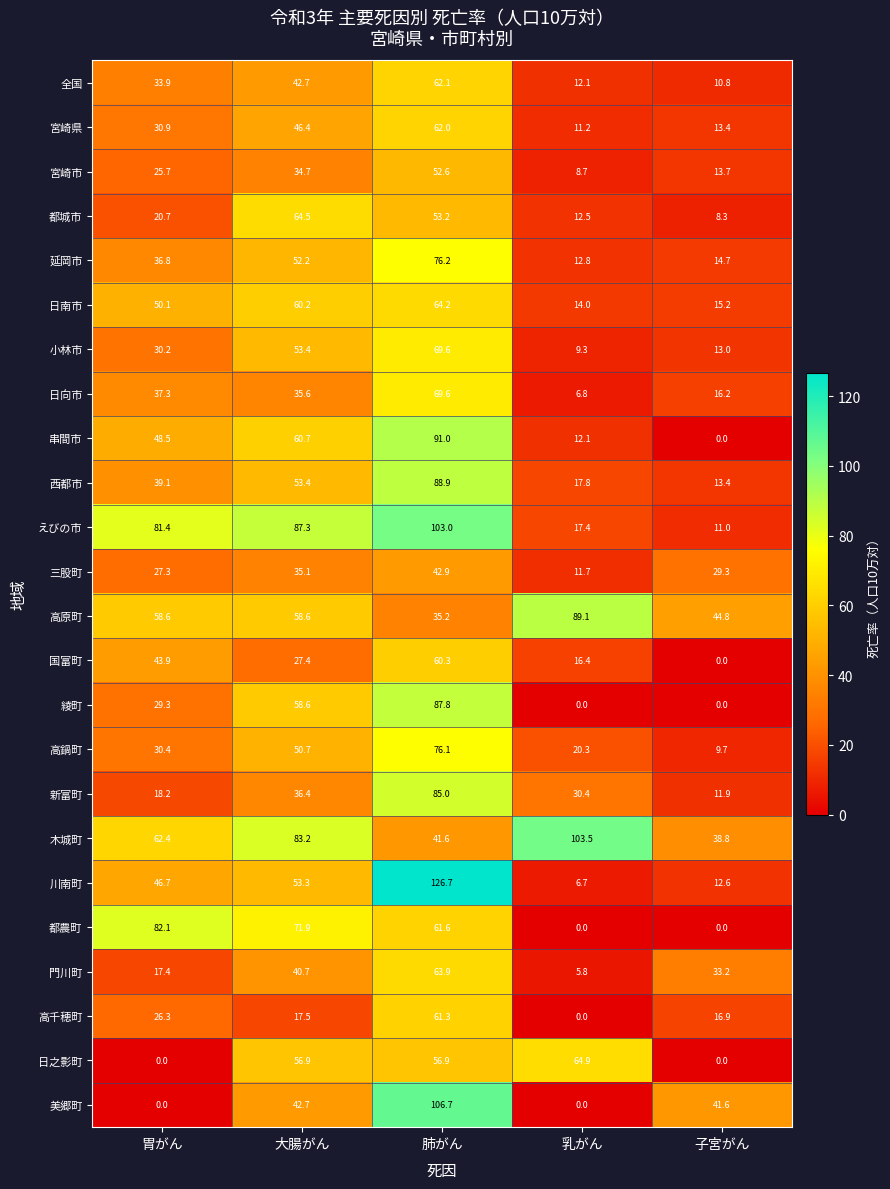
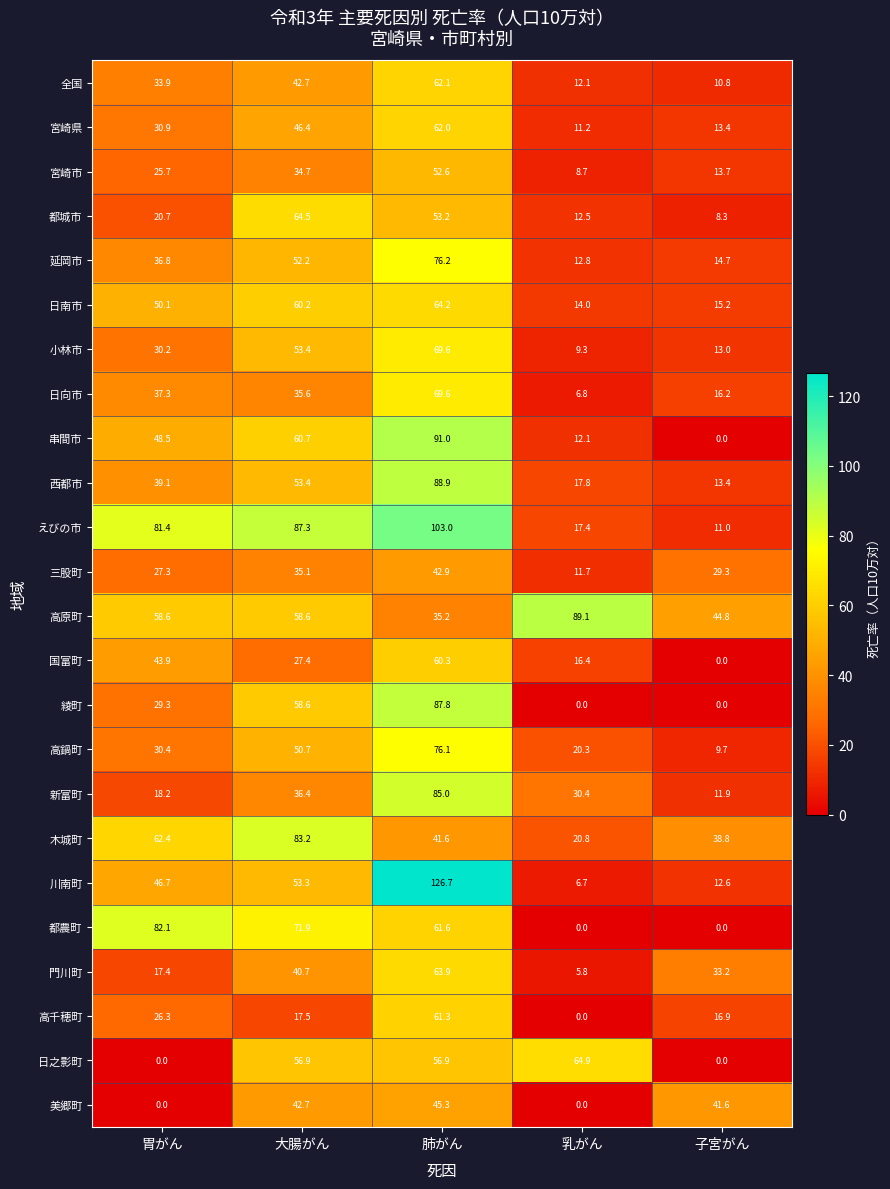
  {
    "全国": {
      "胃がん": 33.9,
      "大腸がん": 42.7,
      "肺がん": 62.1,
      "乳がん": 12.1,
      "子宮がん": 10.8
    },
    "宮崎県": {
      "胃がん": 30.9,
      "大腸がん": 46.4,
      "肺がん": 62.0,
      "乳がん": 11.2,
      "子宮がん": 13.4
    },
    "宮崎市": {
      "胃がん": 25.7,
      "大腸がん": 34.7,
      "肺がん": 52.6,
      "乳がん": 8.7,
      "子宮がん": 13.7
    },
    "都城市": {
      "胃がん": 20.7,
      "大腸がん": 64.5,
      "肺がん": 53.2,
      "乳がん": 12.5,
      "子宮がん": 8.3
    },
    "延岡市": {
      "胃がん": 36.8,
      "大腸がん": 52.2,
      "肺がん": 76.2,
      "乳がん": 12.8,
      "子宮がん": 14.7
    },
    "日南市": {
      "胃がん": 50.1,
      "大腸がん": 60.2,
      "肺がん": 64.2,
      "乳がん": 14.0,
      "子宮がん": 15.2
    },
    "小林市": {
      "胃がん": 30.2,
      "大腸がん": 53.4,
      "肺がん": 69.6,
      "乳がん": 9.3,
      "子宮がん": 13.0
    },
    "日向市": {
      "胃がん": 37.3,
      "大腸がん": 35.6,
      "肺がん": 69.6,
      "乳がん": 6.8,
      "子宮がん": 16.2
    },
    "串間市": {
      "胃がん": 48.5,
      "大腸がん": 60.7,
      "肺がん": 91.0,
      "乳がん": 12.1,
      "子宮がん": 0.0
    },
    "西都市": {
      "胃がん": 39.1,
      "大腸がん": 53.4,
      "肺がん": 88.9,
      "乳がん": 17.8,
      "子宮がん": 13.4
    },
    "えびの市": {
      "胃がん": 81.4,
      "大腸がん": 87.3,
      "肺がん": 103.0,
      "乳がん": 17.4,
      "子宮がん": 11.0
    },
    "三股町": {
      "胃がん": 27.3,
      "大腸がん": 35.1,
      "肺がん": 42.9,
      "乳がん": 11.7,
      "子宮がん": 29.3
    },
    "高原町": {
      "胃がん": 58.6,
      "大腸がん": 58.6,
      "肺がん": 35.2,
      "乳がん": 89.1,
      "子宮がん": 44.8
    },
    "国富町": {
      "胃がん": 43.9,
      "大腸がん": 27.4,
      "肺がん": 60.3,
      "乳がん": 16.4,
      "子宮がん": 0.0
    },
    "綾町": {
      "胃がん": 29.3,
      "大腸がん": 58.6,
      "肺がん": 87.8,
      "乳がん": 0.0,
      "子宮がん": 0.0
    },
    "高鍋町": {
      "胃がん": 30.4,
      "大腸がん": 50.7,
      "肺がん": 76.1,
      "乳がん": 20.3,
      "子宮がん": 9.7
    },
    "新富町": {
      "胃がん": 18.2,
      "大腸がん": 36.4,
      "肺がん": 85.0,
      "乳がん": 30.4,
      "子宮がん": 11.9
    },
    "木城町": {
      "胃がん": 62.4,
      "大腸がん": 83.2,
      "肺がん": 41.6,
-     "乳がん": 103.5,
+     "乳がん": 20.8,
      "子宮がん": 38.8
    },
    "川南町": {
      "胃がん": 46.7,
      "大腸がん": 53.3,
      "肺がん": 126.7,
      "乳がん": 6.7,
      "子宮がん": 12.6
    },
    "都農町": {
      "胃がん": 82.1,
      "大腸がん": 71.9,
      "肺がん": 61.6,
      "乳がん": 0.0,
      "子宮がん": 0.0
    },
    "門川町": {
      "胃がん": 17.4,
      "大腸がん": 40.7,
      "肺がん": 63.9,
      "乳がん": 5.8,
      "子宮がん": 33.2
    },
    "高千穂町": {
      "胃がん": 26.3,
      "大腸がん": 17.5,
      "肺がん": 61.3,
      "乳がん": 0.0,
      "子宮がん": 16.9
    },
    "日之影町": {
      "胃がん": 0.0,
      "大腸がん": 56.9,
      "肺がん": 56.9,
      "乳がん": 64.9,
      "子宮がん": 0.0
    },
    "美郷町": {
      "胃がん": 0.0,
      "大腸がん": 42.7,
-     "肺がん": 106.7,
+     "肺がん": 45.3,
      "乳がん": 0.0,
      "子宮がん": 41.6
    }
  }
